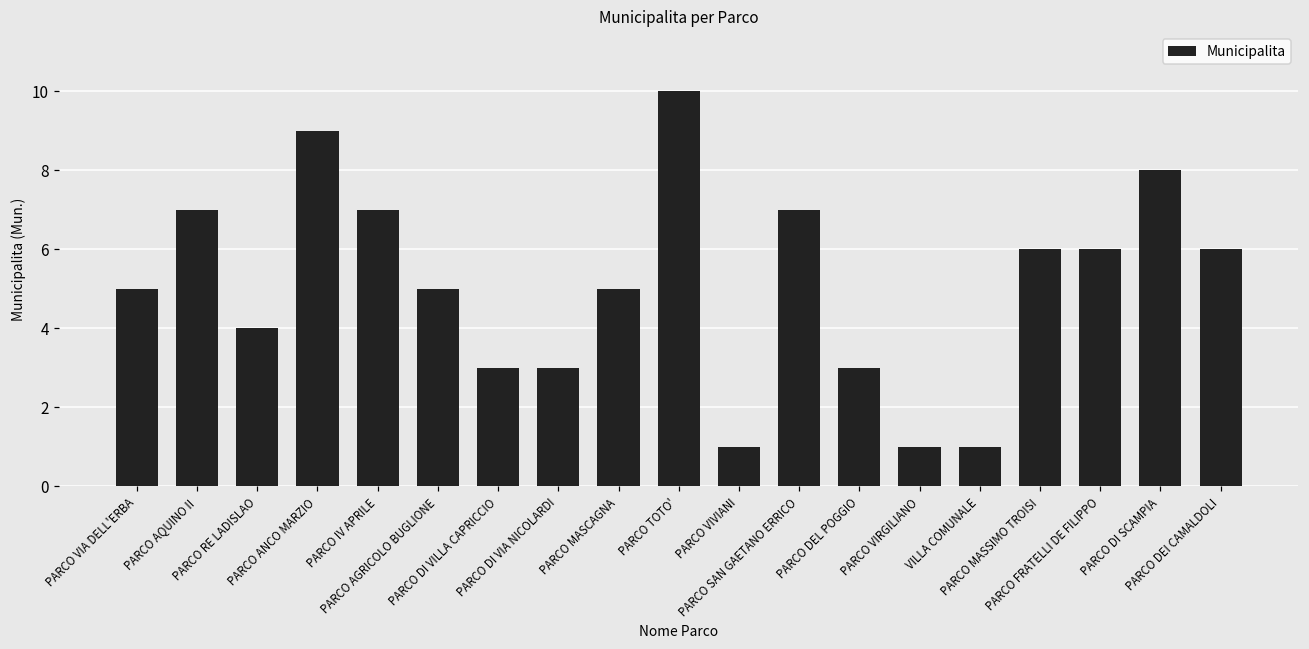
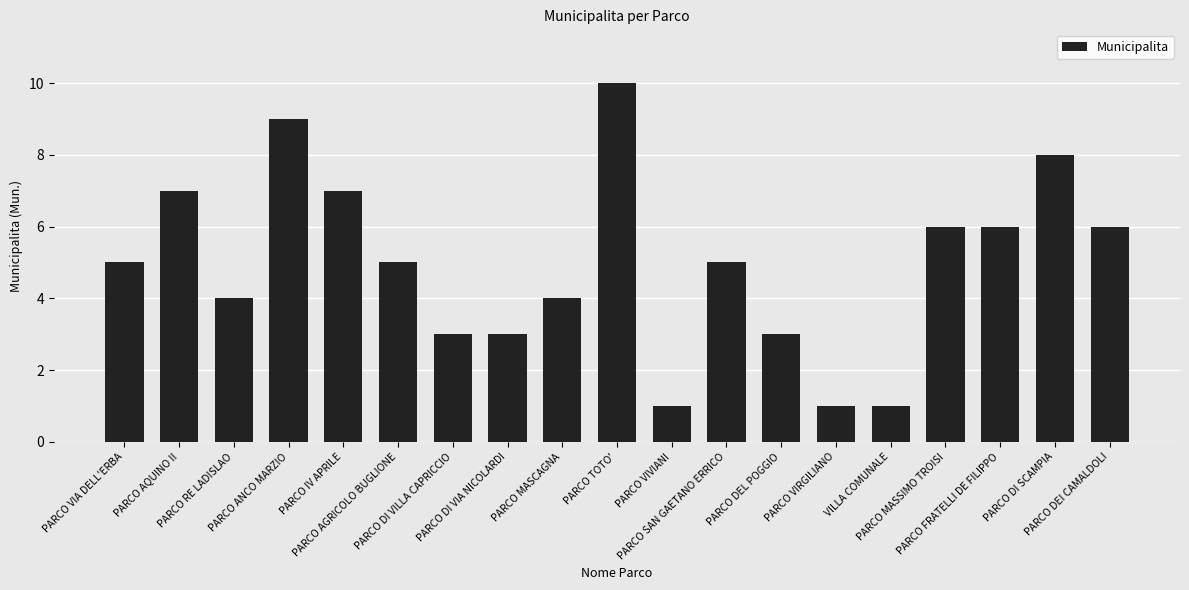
  {
    "PARCO VIA DELL'ERBA": 5,
    "PARCO AQUINO II": 7,
    "PARCO RE LADISLAO": 4,
    "PARCO ANCO MARZIO": 9,
    "PARCO IV APRILE": 7,
    "PARCO AGRICOLO BUGLIONE": 5,
    "PARCO DI VILLA CAPRICCIO": 3,
    "PARCO DI VIA NICOLARDI": 3,
-   "PARCO MASCAGNA": 5,
+   "PARCO MASCAGNA": 4,
    "PARCO TOTO'": 10,
    "PARCO VIVIANI": 1,
-   "PARCO SAN GAETANO ERRICO": 7,
+   "PARCO SAN GAETANO ERRICO": 5,
    "PARCO DEL POGGIO": 3,
    "PARCO VIRGILIANO": 1,
    "VILLA COMUNALE": 1,
    "PARCO MASSIMO TROISI": 6,
    "PARCO FRATELLI DE FILIPPO": 6,
    "PARCO DI SCAMPIA": 8,
    "PARCO DEI CAMALDOLI": 6
  }
